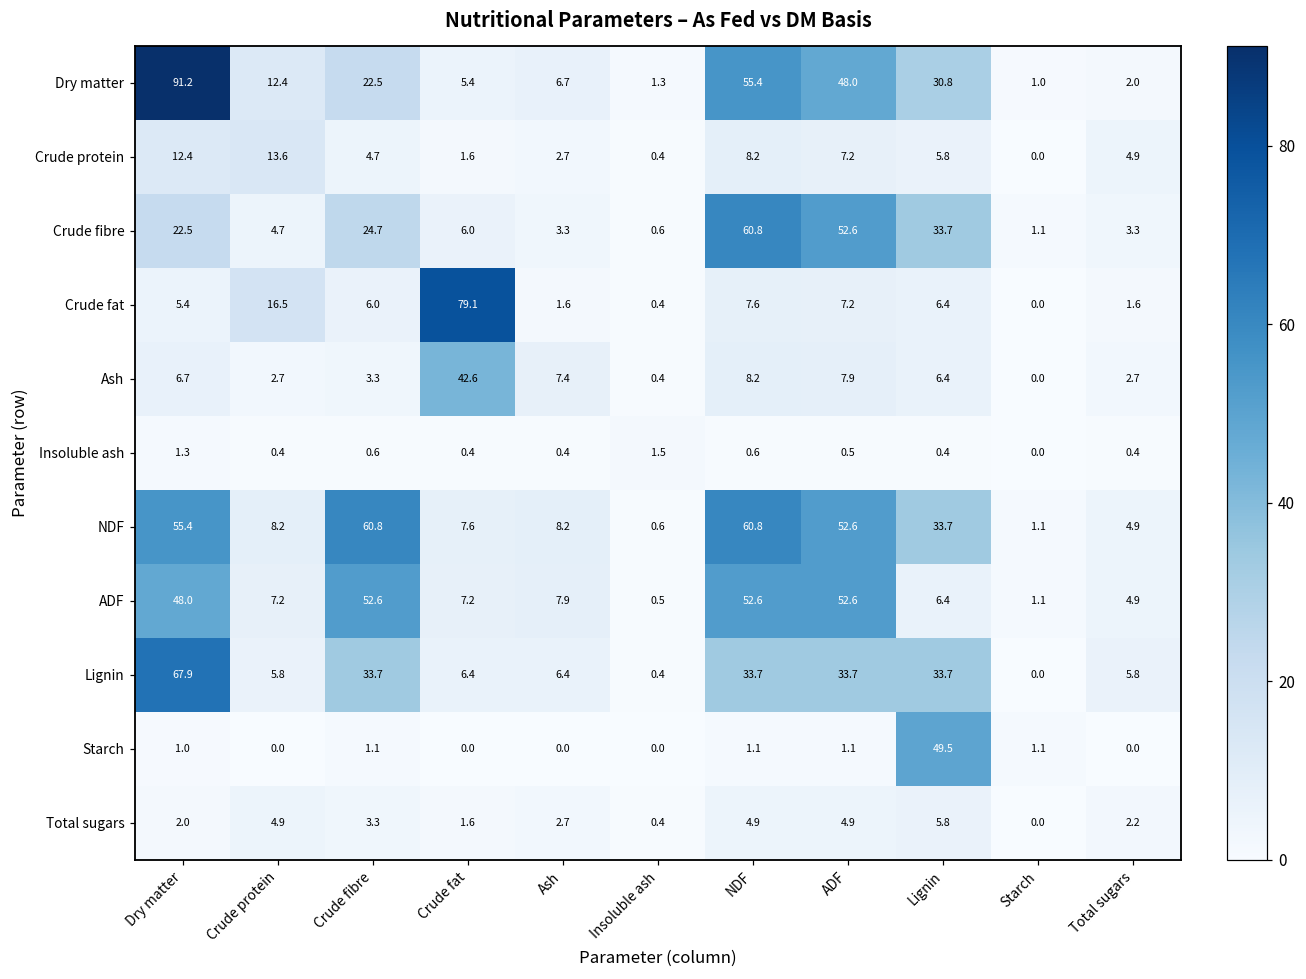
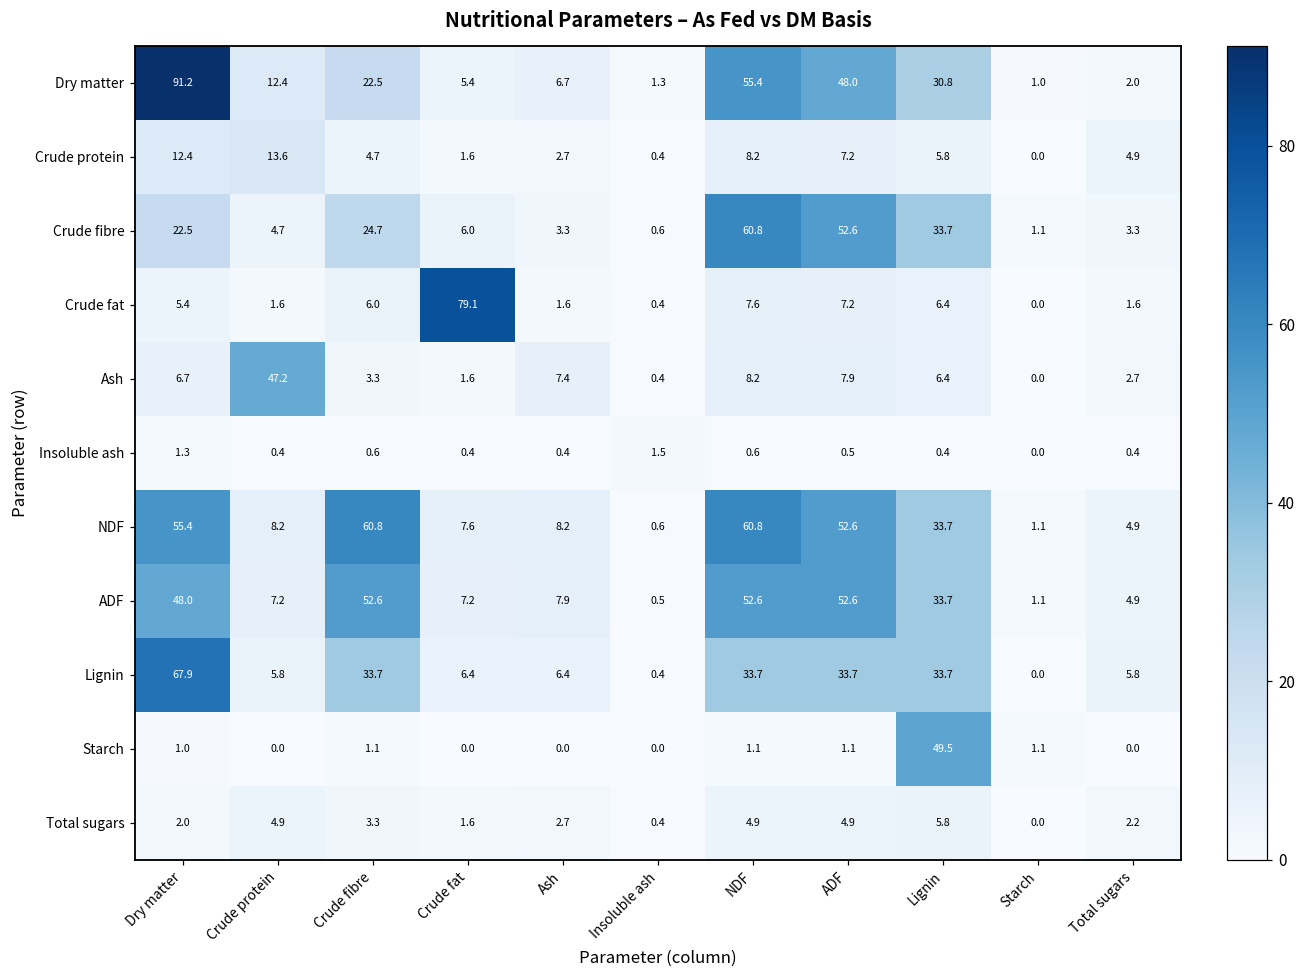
  {
    "Dry matter": {
      "Dry matter": 91.2,
      "Crude protein": 12.4,
      "Crude fibre": 22.5,
      "Crude fat": 5.4,
      "Ash": 6.7,
      "Insoluble ash": 1.3,
      "NDF": 55.4,
      "ADF": 48.0,
      "Lignin": 30.8,
      "Starch": 1.0,
      "Total sugars": 2.0
    },
    "Crude protein": {
      "Dry matter": 12.4,
      "Crude protein": 13.6,
      "Crude fibre": 4.7,
      "Crude fat": 1.6,
      "Ash": 2.7,
      "Insoluble ash": 0.4,
      "NDF": 8.2,
      "ADF": 7.2,
      "Lignin": 5.8,
      "Starch": 0.0,
      "Total sugars": 4.9
    },
    "Crude fibre": {
      "Dry matter": 22.5,
      "Crude protein": 4.7,
      "Crude fibre": 24.7,
      "Crude fat": 6.0,
      "Ash": 3.3,
      "Insoluble ash": 0.6,
      "NDF": 60.8,
      "ADF": 52.6,
      "Lignin": 33.7,
      "Starch": 1.1,
      "Total sugars": 3.3
    },
    "Crude fat": {
      "Dry matter": 5.4,
-     "Crude protein": 16.5,
+     "Crude protein": 1.6,
      "Crude fibre": 6.0,
      "Crude fat": 79.1,
      "Ash": 1.6,
      "Insoluble ash": 0.4,
      "NDF": 7.6,
      "ADF": 7.2,
      "Lignin": 6.4,
      "Starch": 0.0,
      "Total sugars": 1.6
    },
    "Ash": {
      "Dry matter": 6.7,
-     "Crude protein": 2.7,
+     "Crude protein": 47.2,
      "Crude fibre": 3.3,
-     "Crude fat": 42.6,
+     "Crude fat": 1.6,
      "Ash": 7.4,
      "Insoluble ash": 0.4,
      "NDF": 8.2,
      "ADF": 7.9,
      "Lignin": 6.4,
      "Starch": 0.0,
      "Total sugars": 2.7
    },
    "Insoluble ash": {
      "Dry matter": 1.3,
      "Crude protein": 0.4,
      "Crude fibre": 0.6,
      "Crude fat": 0.4,
      "Ash": 0.4,
      "Insoluble ash": 1.5,
      "NDF": 0.6,
      "ADF": 0.5,
      "Lignin": 0.4,
      "Starch": 0.0,
      "Total sugars": 0.4
    },
    "NDF": {
      "Dry matter": 55.4,
      "Crude protein": 8.2,
      "Crude fibre": 60.8,
      "Crude fat": 7.6,
      "Ash": 8.2,
      "Insoluble ash": 0.6,
      "NDF": 60.8,
      "ADF": 52.6,
      "Lignin": 33.7,
      "Starch": 1.1,
      "Total sugars": 4.9
    },
    "ADF": {
      "Dry matter": 48.0,
      "Crude protein": 7.2,
      "Crude fibre": 52.6,
      "Crude fat": 7.2,
      "Ash": 7.9,
      "Insoluble ash": 0.5,
      "NDF": 52.6,
      "ADF": 52.6,
-     "Lignin": 6.4,
+     "Lignin": 33.7,
      "Starch": 1.1,
      "Total sugars": 4.9
    },
    "Lignin": {
      "Dry matter": 67.9,
      "Crude protein": 5.8,
      "Crude fibre": 33.7,
      "Crude fat": 6.4,
      "Ash": 6.4,
      "Insoluble ash": 0.4,
      "NDF": 33.7,
      "ADF": 33.7,
      "Lignin": 33.7,
      "Starch": 0.0,
      "Total sugars": 5.8
    },
    "Starch": {
      "Dry matter": 1.0,
      "Crude protein": 0.0,
      "Crude fibre": 1.1,
      "Crude fat": 0.0,
      "Ash": 0.0,
      "Insoluble ash": 0.0,
      "NDF": 1.1,
      "ADF": 1.1,
      "Lignin": 49.5,
      "Starch": 1.1,
      "Total sugars": 0.0
    },
    "Total sugars": {
      "Dry matter": 2.0,
      "Crude protein": 4.9,
      "Crude fibre": 3.3,
      "Crude fat": 1.6,
      "Ash": 2.7,
      "Insoluble ash": 0.4,
      "NDF": 4.9,
      "ADF": 4.9,
      "Lignin": 5.8,
      "Starch": 0.0,
      "Total sugars": 2.2
    }
  }
